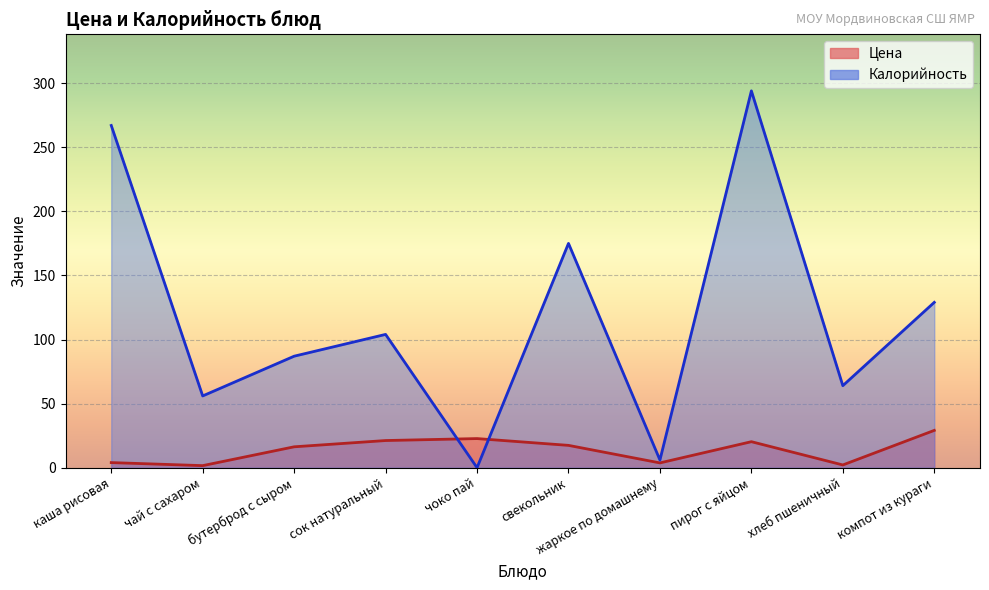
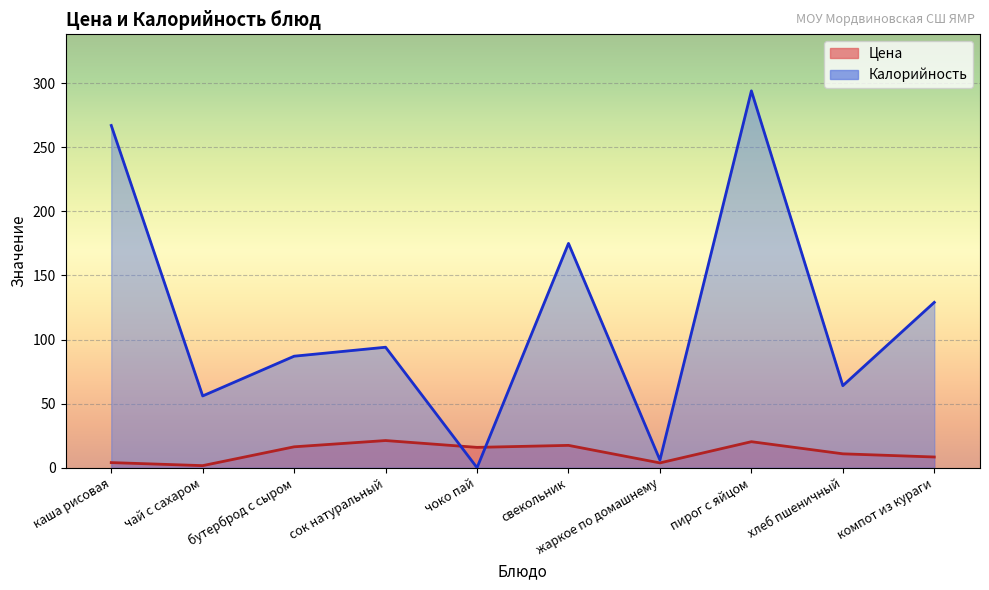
  {
    "Цена": {
      "каша рисовая": 4,
      "чай с сахаром": 2,
      "бутерброд с сыром": 16,
      "сок натуральный": 21,
-     "чоко пай": 23,
+     "чоко пай": 16,
      "свекольник": 17,
      "жаркое по домашнему": 4,
      "пирог с яйцом": 20,
-     "хлеб пшеничный": 2,
-     "компот из кураги": 29
+     "хлеб пшеничный": 11,
+     "компот из кураги": 8
    },
    "Калорийность": {
      "каша рисовая": 267,
      "чай с сахаром": 56,
      "бутерброд с сыром": 87,
-     "сок натуральный": 104,
+     "сок натуральный": 94,
      "чоко пай": 0,
      "свекольник": 175,
      "жаркое по домашнему": 6,
      "пирог с яйцом": 294,
      "хлеб пшеничный": 64,
      "компот из кураги": 129
    }
  }
